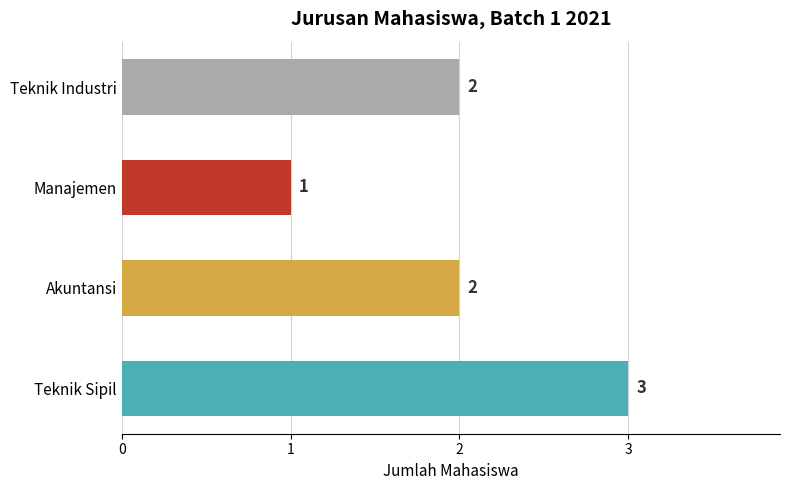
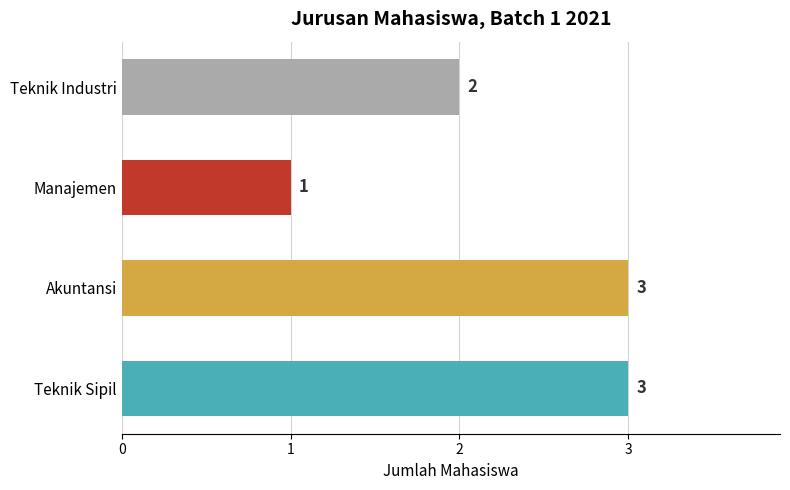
  {
    "Teknik Industri": 2,
    "Manajemen": 1,
-   "Akuntansi": 2,
+   "Akuntansi": 3,
    "Teknik Sipil": 3
  }
